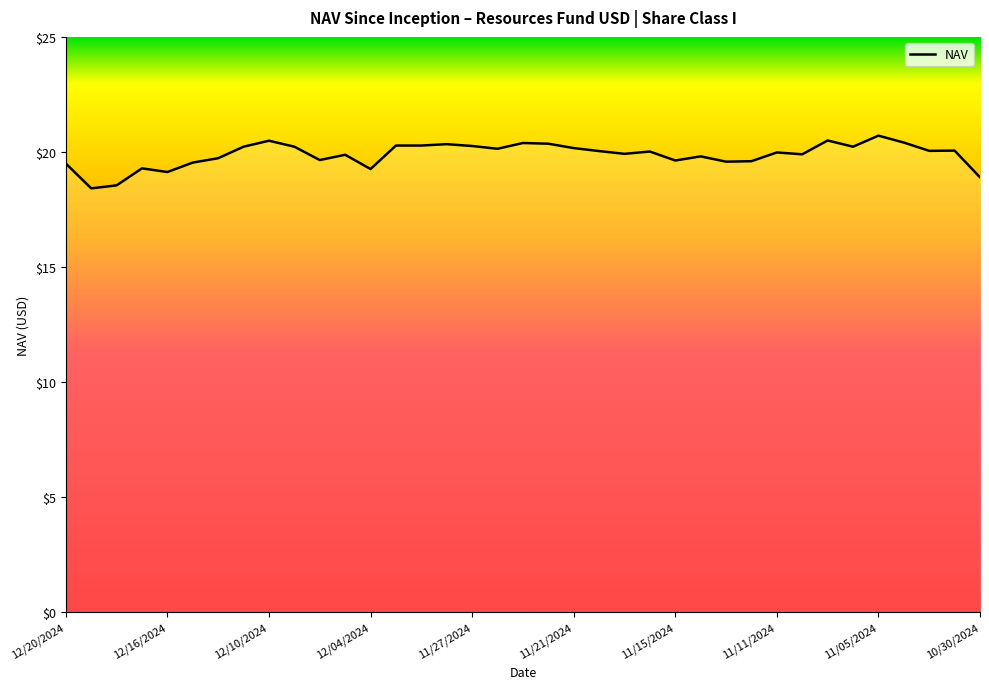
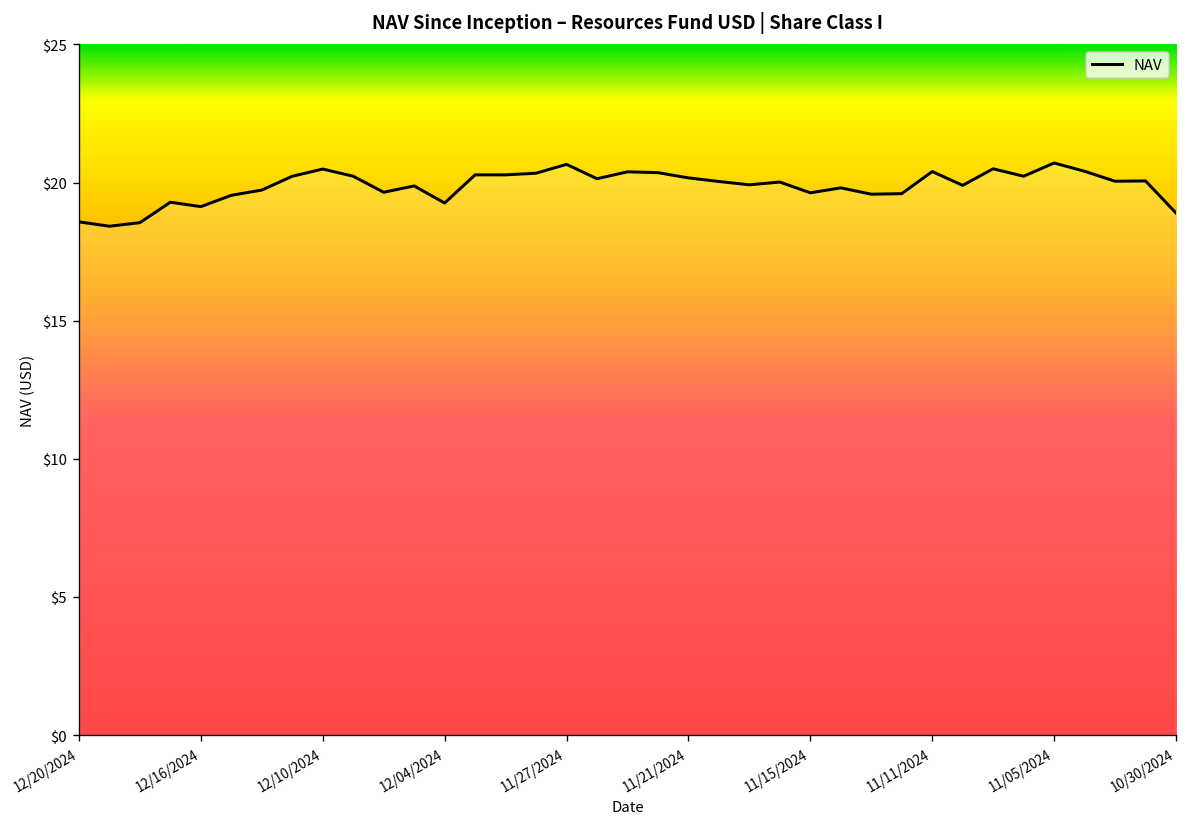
  {
-   "12/20/2024": "$19.5",
+   "12/20/2024": "$18.6",
    "12/16/2024": "$19.1",
    "12/10/2024": "$20.5",
    "12/04/2024": "$19.3",
-   "11/27/2024": "$20.3",
+   "11/27/2024": "$20.7",
    "11/21/2024": "$20.2",
    "11/15/2024": "$19.6",
-   "11/11/2024": "$20.0",
+   "11/11/2024": "$20.4",
    "11/05/2024": "$20.7",
    "10/30/2024": "$18.9"
  }
